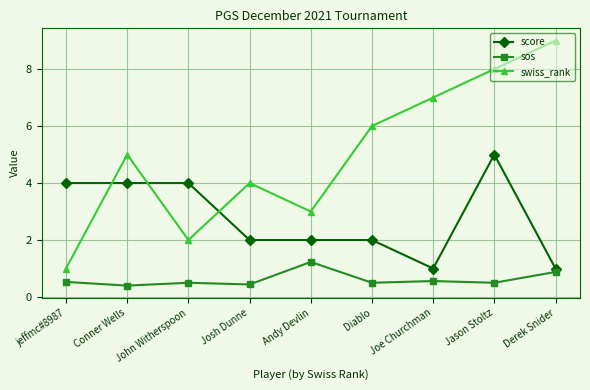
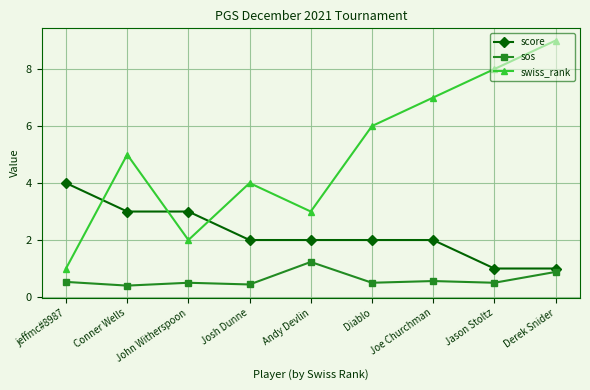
  {
    "score": {
      "jeffmc#8987": 4,
-     "Conner Wells": 4,
-     "John Witherspoon": 4,
+     "Conner Wells": 3,
+     "John Witherspoon": 3,
      "Josh Dunne": 2,
      "Andy Devlin": 2,
      "Diablo": 2,
-     "Joe Churchman": 1,
-     "Jason Stoltz": 5,
+     "Joe Churchman": 2,
+     "Jason Stoltz": 1,
      "Derek Snider": 1
    },
    "sos": {
      "jeffmc#8987": 0.5,
      "Conner Wells": 0.4,
      "John Witherspoon": 0.5,
      "Josh Dunne": 0.4,
      "Andy Devlin": 1.2,
      "Diablo": 0.5,
      "Joe Churchman": 0.6,
      "Jason Stoltz": 0.5,
      "Derek Snider": 0.9
    },
    "swiss_rank": {
      "jeffmc#8987": 1,
      "Conner Wells": 5,
      "John Witherspoon": 2,
      "Josh Dunne": 4,
      "Andy Devlin": 3,
      "Diablo": 6,
      "Joe Churchman": 7
    }
  }
